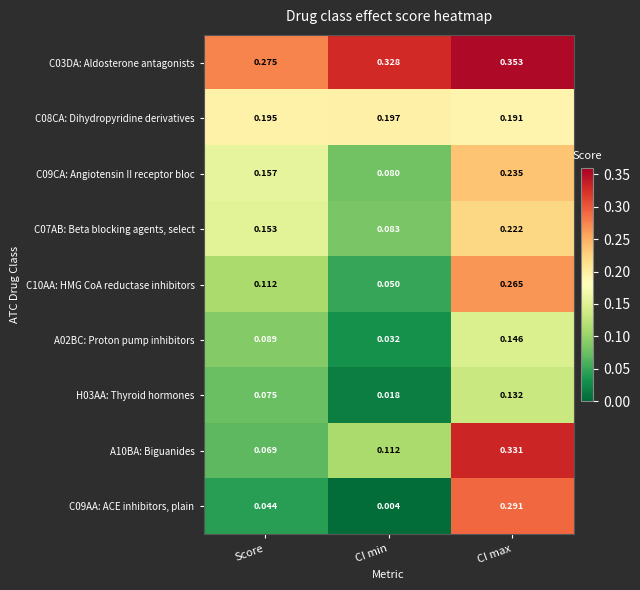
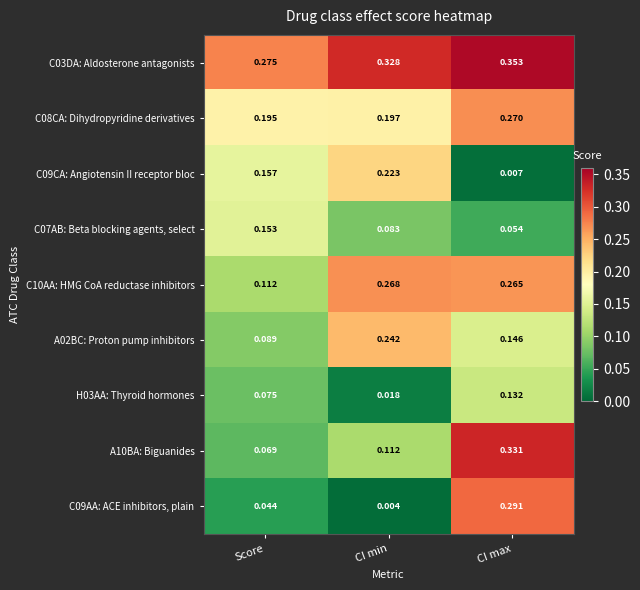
  {
    "C03DA: Aldosterone antagonists": {
      "Score": 0.275,
      "CI min": 0.328,
      "CI max": 0.353
    },
    "C08CA: Dihydropyridine derivatives": {
      "Score": 0.195,
      "CI min": 0.197,
-     "CI max": 0.191
+     "CI max": 0.270
    },
    "C09CA: Angiotensin II receptor bloc": {
      "Score": 0.157,
-     "CI min": 0.080,
-     "CI max": 0.235
+     "CI min": 0.223,
+     "CI max": 0.007
    },
    "C07AB: Beta blocking agents, select": {
      "Score": 0.153,
      "CI min": 0.083,
-     "CI max": 0.222
+     "CI max": 0.054
    },
    "C10AA: HMG CoA reductase inhibitors": {
      "Score": 0.112,
-     "CI min": 0.050,
+     "CI min": 0.268,
      "CI max": 0.265
    },
    "A02BC: Proton pump inhibitors": {
      "Score": 0.089,
-     "CI min": 0.032,
+     "CI min": 0.242,
      "CI max": 0.146
    },
    "H03AA: Thyroid hormones": {
      "Score": 0.075,
      "CI min": 0.018,
      "CI max": 0.132
    },
    "A10BA: Biguanides": {
      "Score": 0.069,
      "CI min": 0.112,
      "CI max": 0.331
    },
    "C09AA: ACE inhibitors, plain": {
      "Score": 0.044,
      "CI min": 0.004,
      "CI max": 0.291
    }
  }
